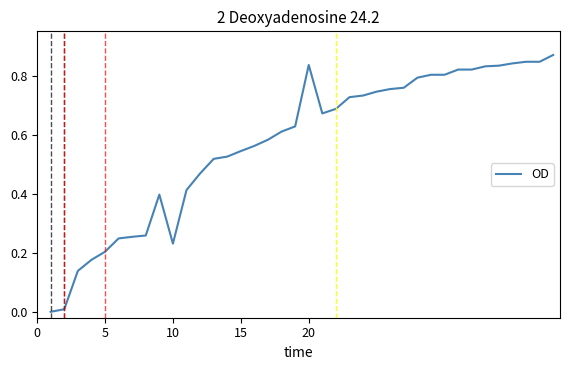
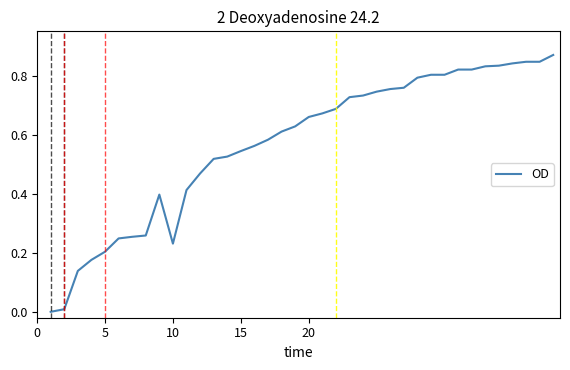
  {
    "5": 0.20,
    "10": 0.23,
    "15": 0.54,
-   "20": 0.84
+   "20": 0.66
  }
